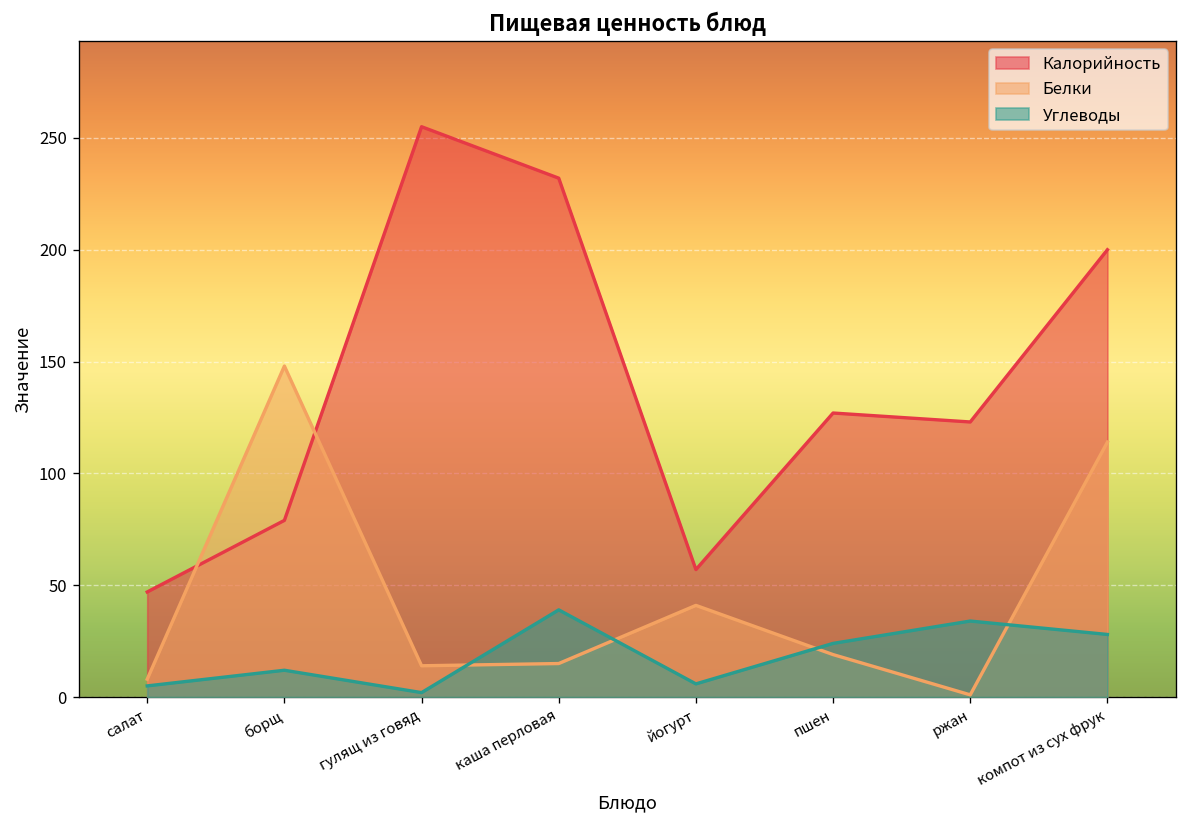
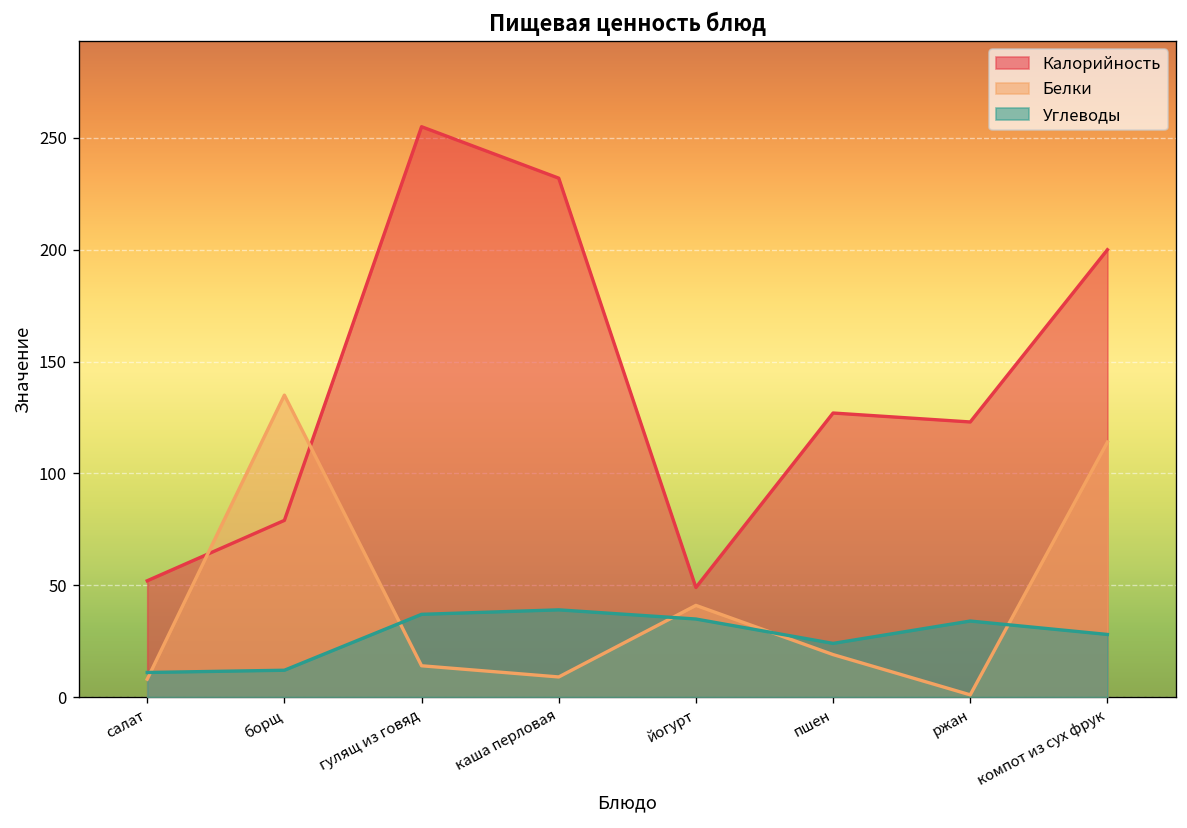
  {
    "Калорийность": {
-     "салат": 47,
+     "салат": 52,
      "борщ": 79,
      "гулящ из говяд": 255,
      "каша перловая": 232,
-     "йогурт": 57,
+     "йогурт": 49,
      "пшен": 127,
      "ржан": 123,
      "компот из сух фрук": 200
    },
    "Белки": {
      "салат": 8,
-     "борщ": 148,
+     "борщ": 135,
      "гулящ из говяд": 14,
-     "каша перловая": 15,
+     "каша перловая": 9,
      "йогурт": 41,
      "пшен": 19,
      "ржан": 1,
      "компот из сух фрук": 114
    },
    "Углеводы": {
-     "салат": 5,
+     "салат": 11,
      "борщ": 12,
-     "гулящ из говяд": 2,
+     "гулящ из говяд": 37,
      "каша перловая": 39,
-     "йогурт": 6,
+     "йогурт": 35,
      "пшен": 24,
      "ржан": 34,
      "компот из сух фрук": 28
    }
  }
